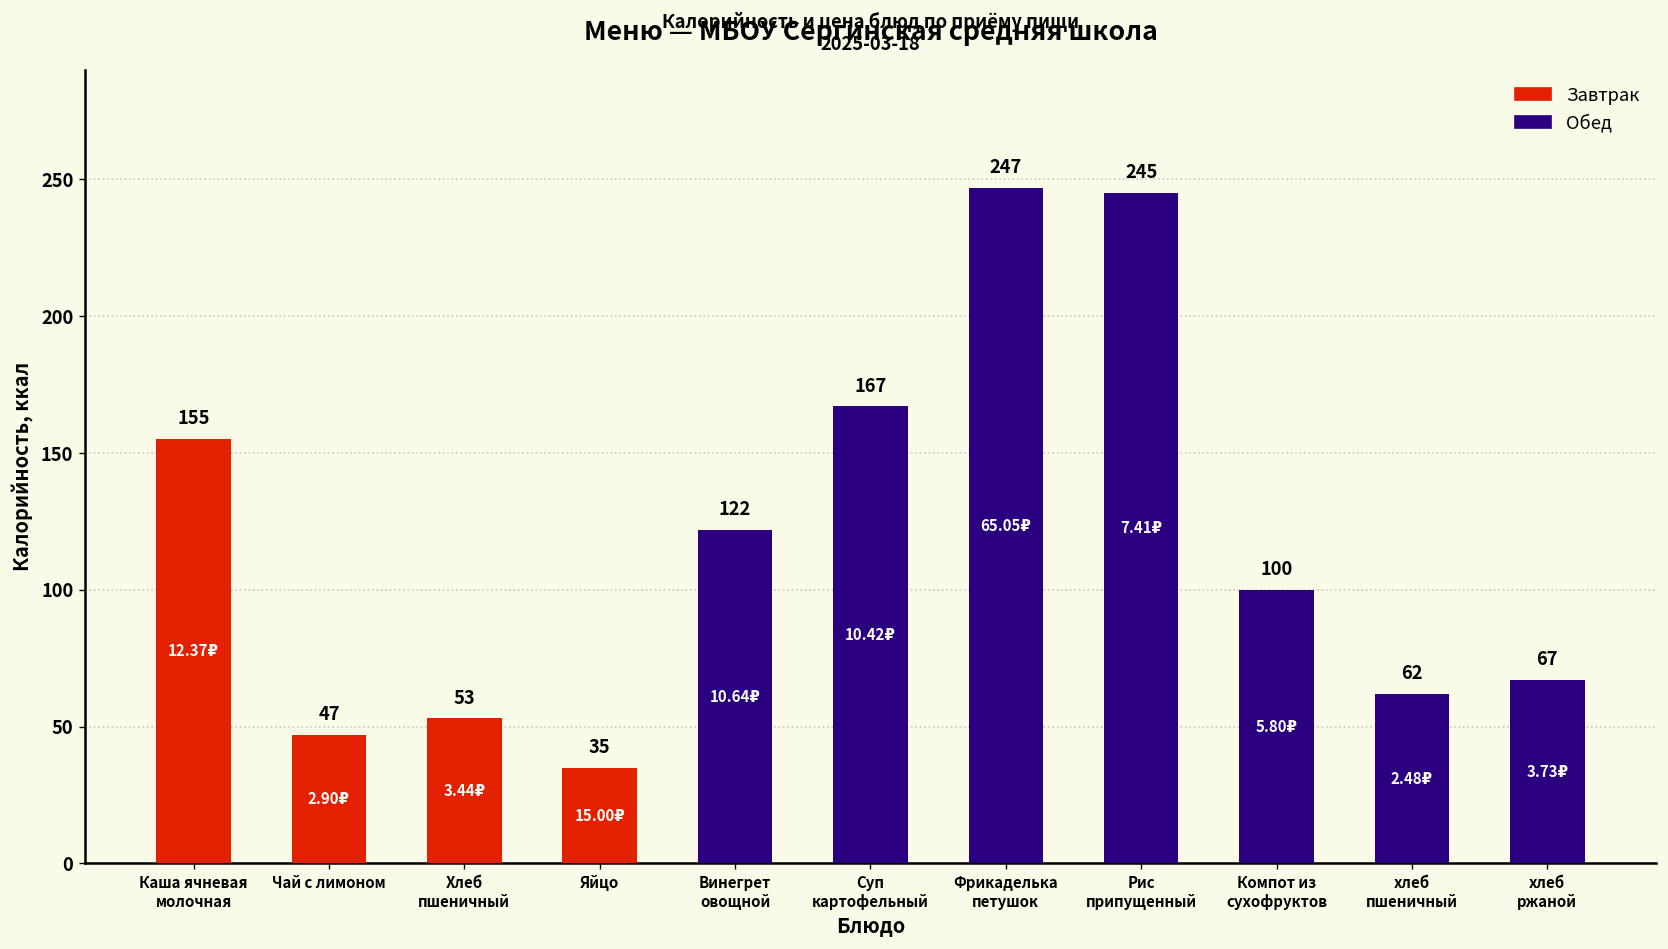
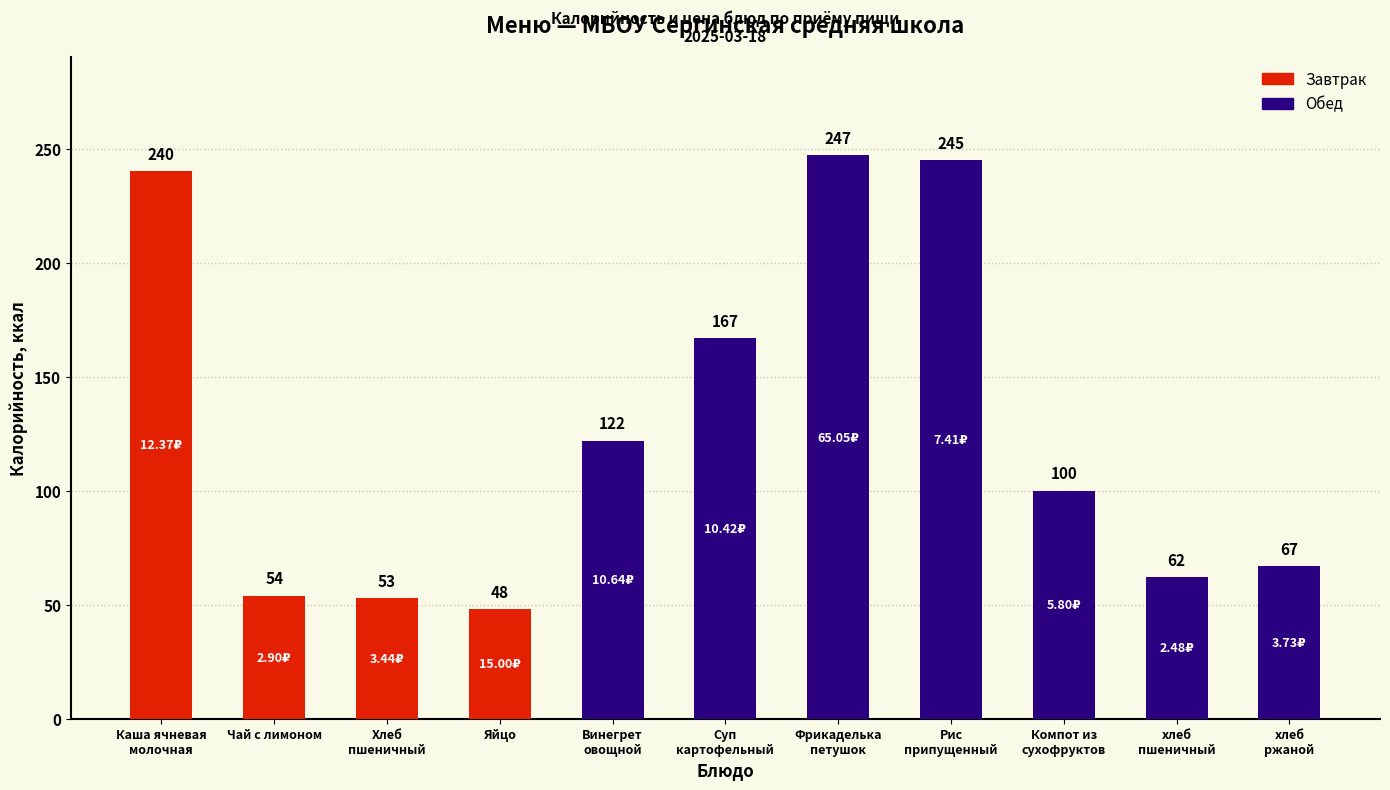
  {
-   "Каша ячневая молочная": 155,
-   "Чай с лимоном": 47,
+   "Каша ячневая молочная": 240,
+   "Чай с лимоном": 54,
    "Хлеб пшеничный": 53,
-   "Яйцо": 35,
+   "Яйцо": 48,
    "Винегрет овощной": 122,
    "Суп картофельный": 167,
    "Фрикаделька петушок": 247,
    "Рис припущенный": 245,
    "Компот из сухофруктов": 100,
    "хлеб пшеничный": 62,
    "хлеб ржаной": 67
  }
